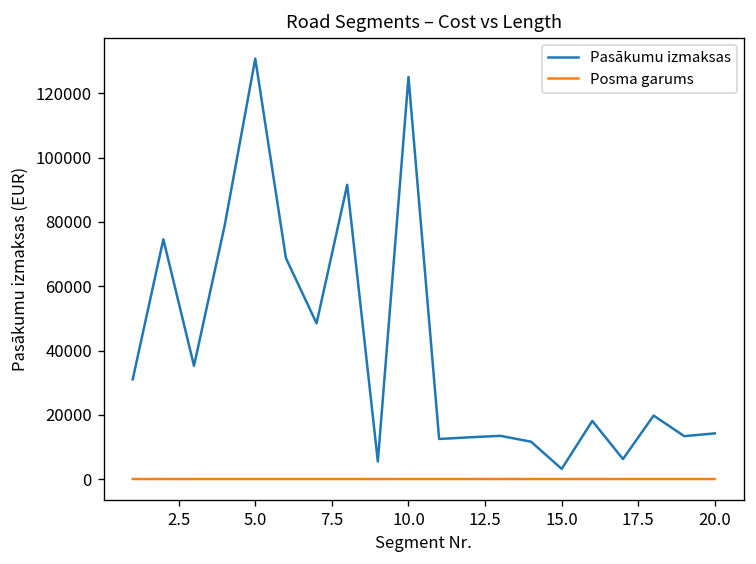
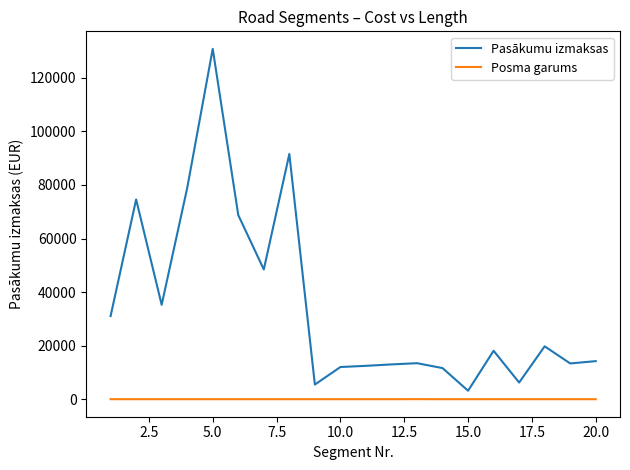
  {
    "Pasākumu izmaksas": {
      "5.0": 131000,
-     "10.0": 125000,
+     "10.0": 12000,
      "15.0": 3000,
      "20.0": 14000
    },
    "Posma garums": {
      "5.0": 0,
      "10.0": 0,
      "15.0": 0,
      "20.0": 0
    }
  }
